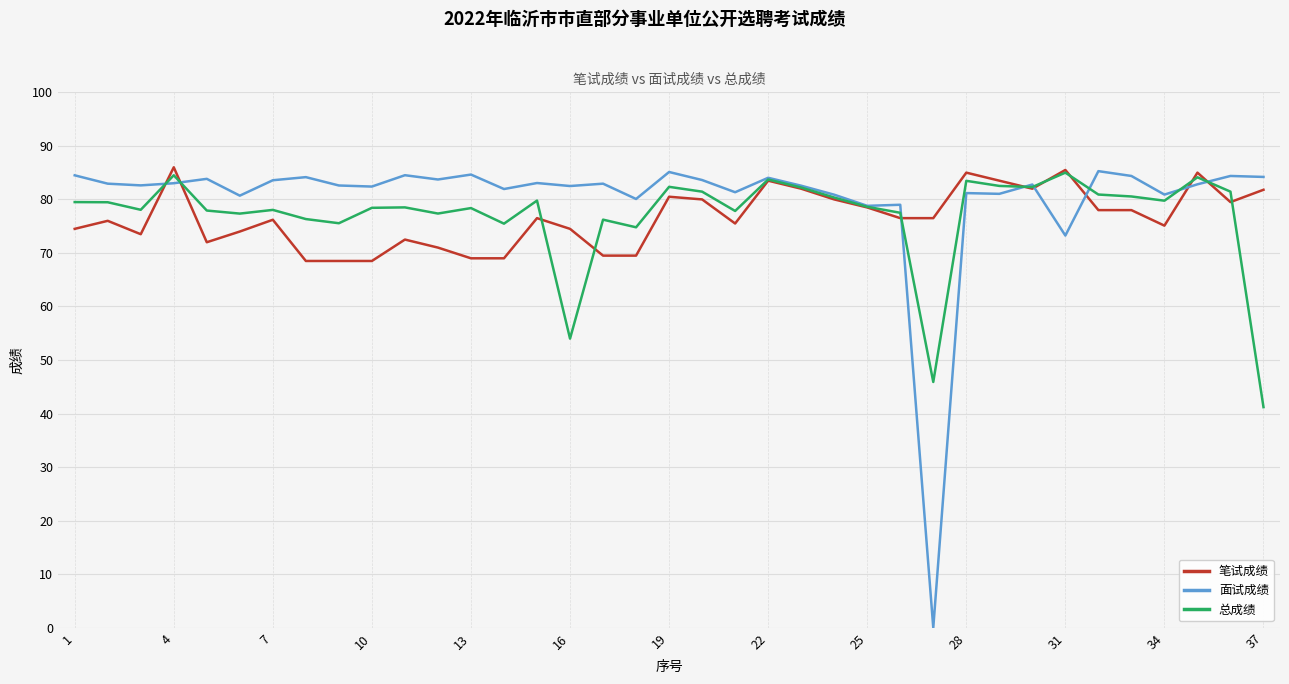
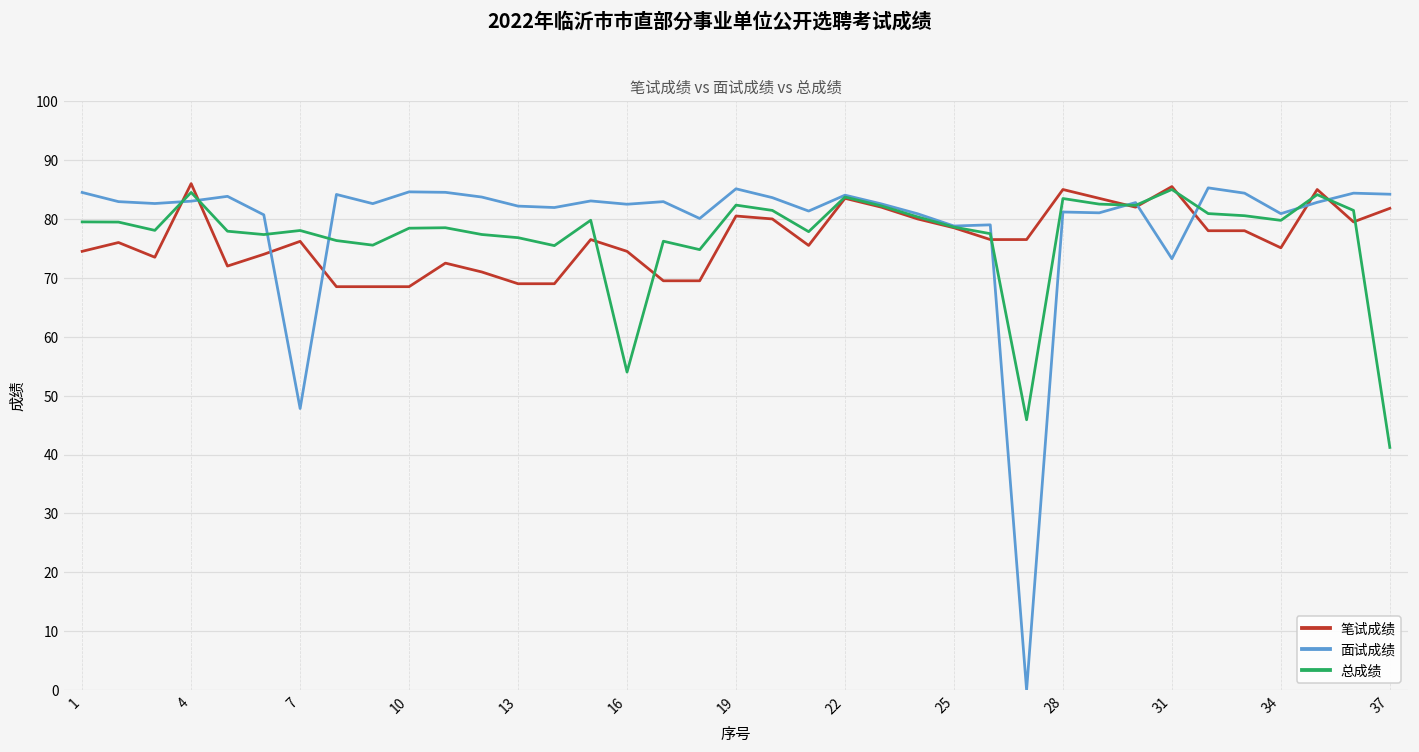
  {
    "笔试成绩": {
      "1": 75,
      "4": 86,
      "7": 76,
      "10": 69,
      "13": 69,
      "16": 75,
      "19": 81,
      "28": 85,
      "31": 86,
      "34": 75,
      "37": 82
    },
    "面试成绩": {
      "1": 85,
      "4": 83,
-     "7": 84,
-     "10": 82,
-     "13": 85,
+     "7": 48,
+     "10": 85,
+     "13": 82,
      "16": 83,
      "19": 85,
      "28": 81,
      "31": 73,
      "34": 81,
      "37": 84
    },
    "总成绩": {
      "1": 80,
      "4": 85,
      "7": 78,
      "10": 78,
-     "13": 78,
+     "13": 77,
      "16": 54,
      "19": 82,
      "28": 83,
      "31": 85,
      "34": 80,
      "37": 41
    }
  }
